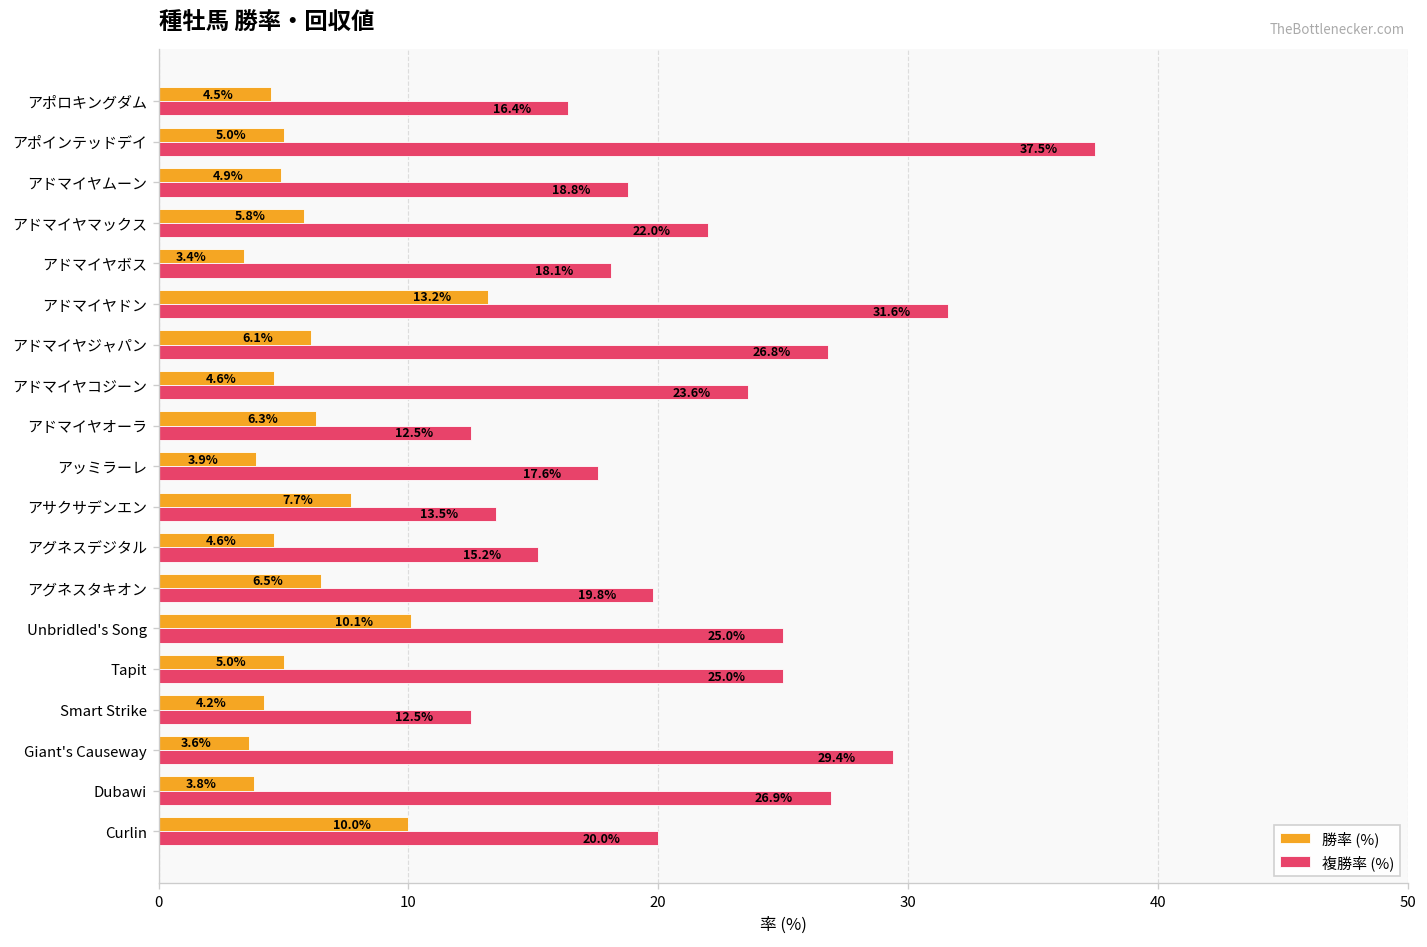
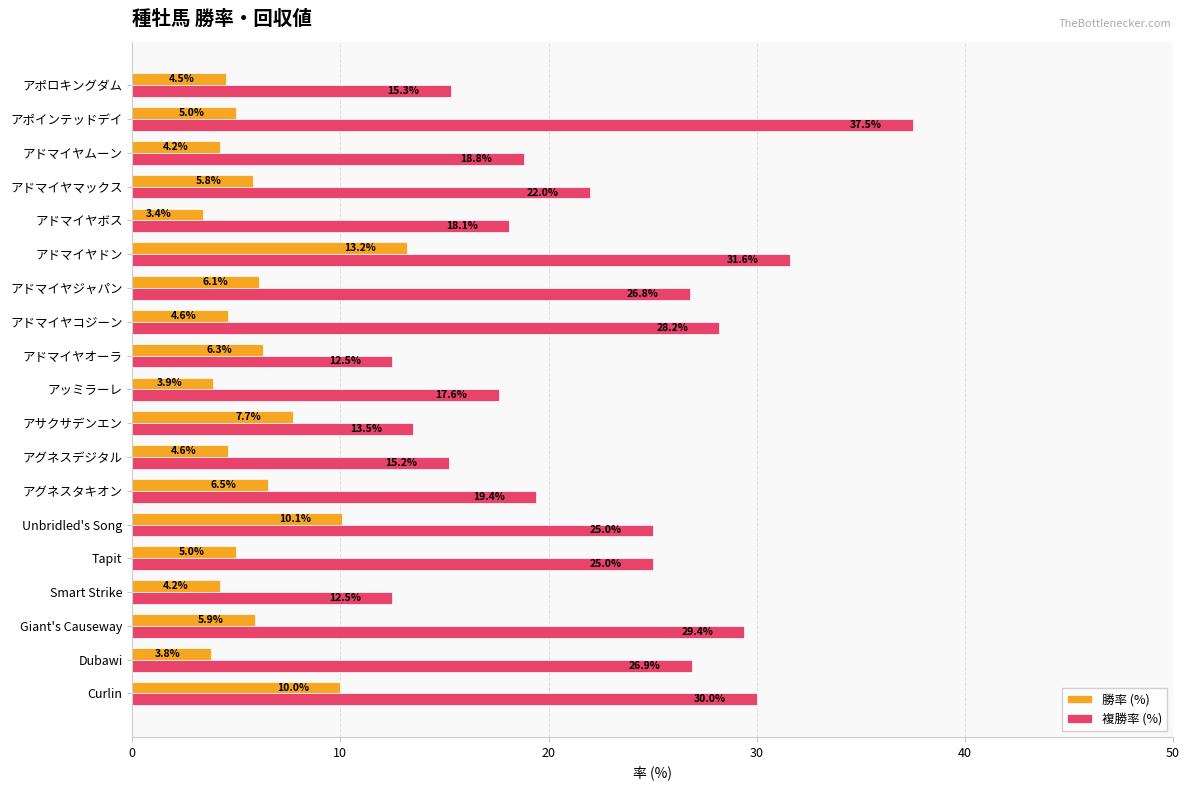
  {
    "勝率 (%)": {
      "アポロキングダム": "4.5%",
      "アポインテッドデイ": "5.0%",
-     "アドマイヤムーン": "4.9%",
+     "アドマイヤムーン": "4.2%",
      "アドマイヤマックス": "5.8%",
      "アドマイヤボス": "3.4%",
      "アドマイヤドン": "13.2%",
      "アドマイヤジャパン": "6.1%",
      "アドマイヤコジーン": "4.6%",
      "アドマイヤオーラ": "6.3%",
      "アッミラーレ": "3.9%",
      "アサクサデンエン": "7.7%",
      "アグネスデジタル": "4.6%",
      "アグネスタキオン": "6.5%",
      "Unbridled's Song": "10.1%",
      "Tapit": "5.0%",
      "Smart Strike": "4.2%",
-     "Giant's Causeway": "3.6%",
+     "Giant's Causeway": "5.9%",
      "Dubawi": "3.8%",
      "Curlin": "10.0%"
    },
    "複勝率 (%)": {
-     "アポロキングダム": "16.4%",
+     "アポロキングダム": "15.3%",
      "アポインテッドデイ": "37.5%",
      "アドマイヤムーン": "18.8%",
      "アドマイヤマックス": "22.0%",
      "アドマイヤボス": "18.1%",
      "アドマイヤドン": "31.6%",
      "アドマイヤジャパン": "26.8%",
-     "アドマイヤコジーン": "23.6%",
+     "アドマイヤコジーン": "28.2%",
      "アドマイヤオーラ": "12.5%",
      "アッミラーレ": "17.6%",
      "アサクサデンエン": "13.5%",
      "アグネスデジタル": "15.2%",
-     "アグネスタキオン": "19.8%",
+     "アグネスタキオン": "19.4%",
      "Unbridled's Song": "25.0%",
      "Tapit": "25.0%",
      "Smart Strike": "12.5%",
      "Giant's Causeway": "29.4%",
      "Dubawi": "26.9%",
-     "Curlin": "20.0%"
+     "Curlin": "30.0%"
    }
  }
